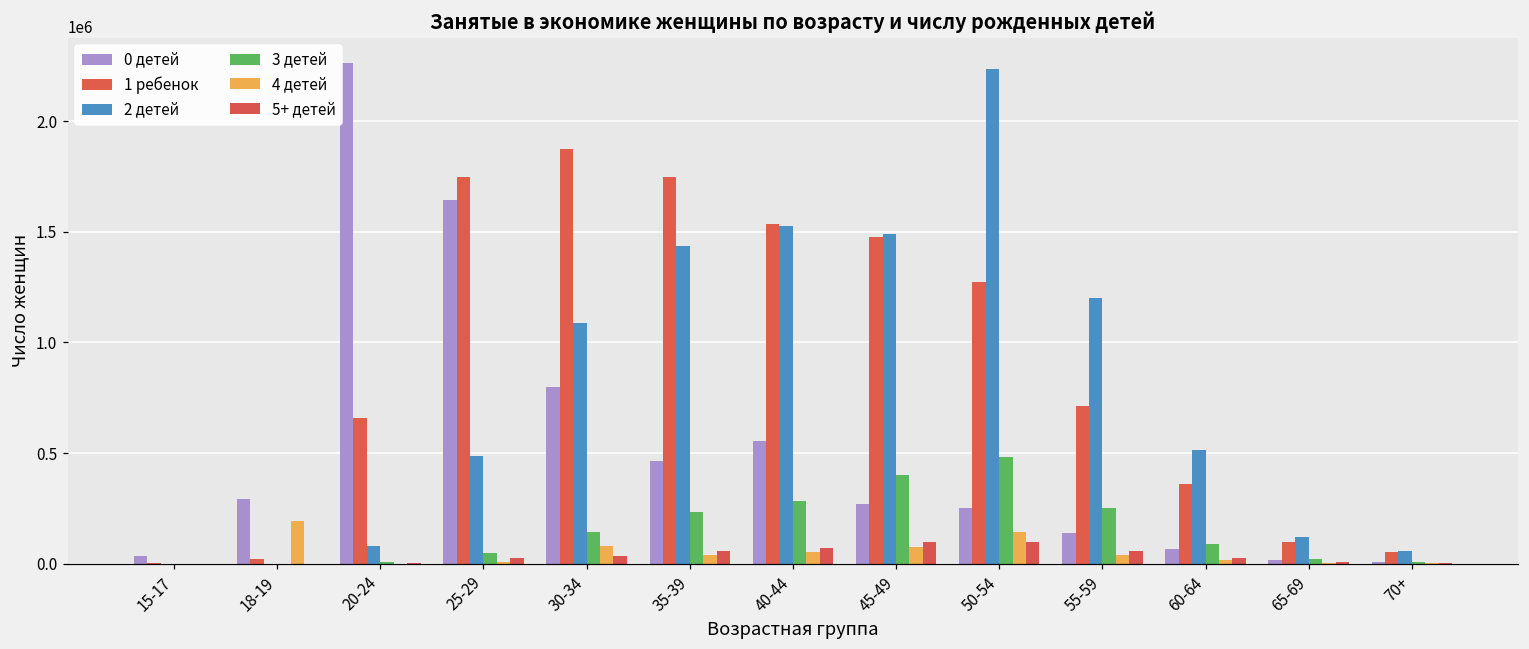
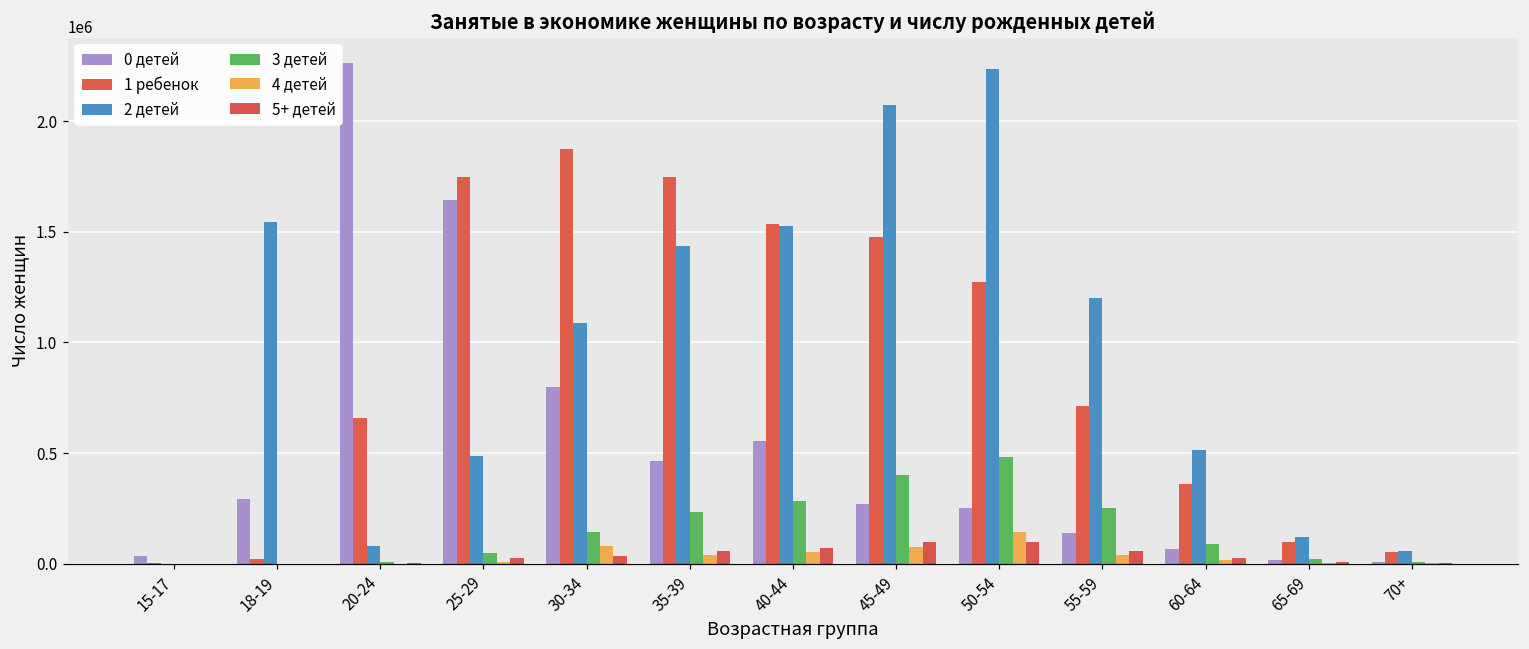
  {
    "0 детей": {
      "15-17": 30000,
      "18-19": 290000,
      "20-24": 2260000,
      "25-29": 1640000,
      "30-34": 800000,
      "35-39": 460000,
      "40-44": 560000,
      "45-49": 270000,
      "50-54": 250000,
      "55-59": 140000,
      "60-64": 70000,
      "65-69": 20000
    },
    "2 детей": {
-     "18-19": 0,
+     "18-19": 1540000,
      "20-24": 80000,
      "25-29": 490000,
      "30-34": 1090000,
      "35-39": 1440000,
      "40-44": 1530000,
-     "45-49": 1490000,
+     "45-49": 2070000,
      "50-54": 2240000,
      "55-59": 1200000,
      "60-64": 510000,
      "65-69": 120000,
      "70+": 60000
    },
    "3 детей": {
      "25-29": 50000,
      "30-34": 140000,
      "35-39": 240000,
      "40-44": 280000,
      "45-49": 400000,
      "50-54": 480000,
      "55-59": 250000,
      "60-64": 90000,
      "65-69": 20000
    },
    "4 детей": {
      "15-17": 0,
-     "18-19": 190000,
+     "18-19": 0,
      "30-34": 80000,
      "35-39": 40000,
      "40-44": 50000,
      "45-49": 80000,
      "50-54": 140000,
      "55-59": 40000,
      "60-64": 20000
    }
  }
